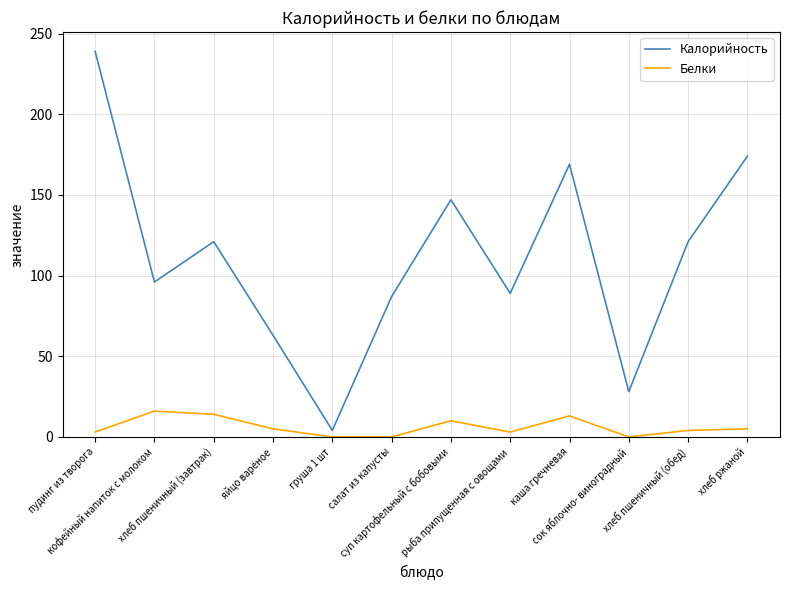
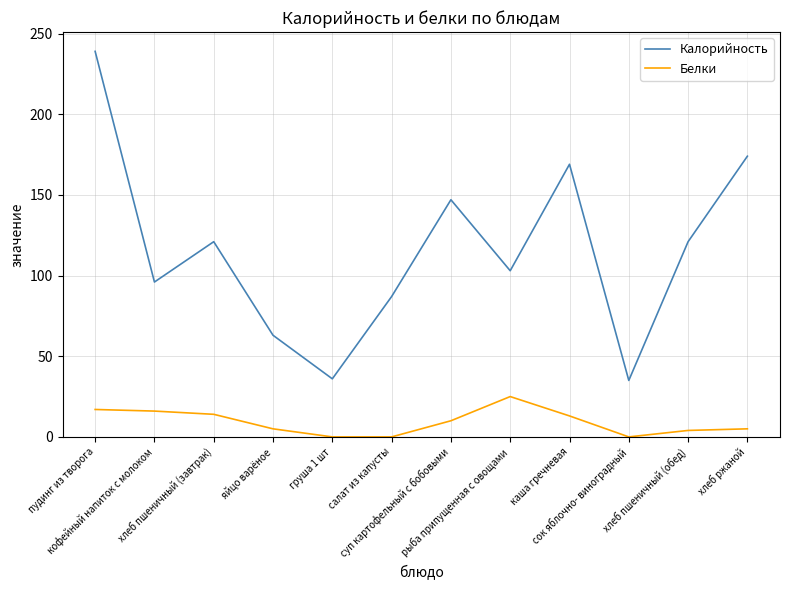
  {
    "Калорийность": {
      "пудинг из творога": 239,
      "кофейный напиток с молоком": 96,
      "хлеб пшеничный (завтрак)": 121,
      "яйцо варёное": 63,
-     "груша 1 шт": 4,
+     "груша 1 шт": 36,
      "салат из капусты": 87,
      "суп картофельный с бобовыми": 147,
-     "рыба припущенная с овощами": 89,
+     "рыба припущенная с овощами": 103,
      "каша гречневая": 169,
-     "сок яблочно- виноградный": 28,
+     "сок яблочно- виноградный": 35,
      "хлеб пшеничный (обед)": 121,
      "хлеб ржаной": 174
    },
    "Белки": {
-     "пудинг из творога": 3,
+     "пудинг из творога": 17,
      "кофейный напиток с молоком": 16,
      "хлеб пшеничный (завтрак)": 14,
      "яйцо варёное": 5,
      "груша 1 шт": 0,
      "салат из капусты": 0,
      "суп картофельный с бобовыми": 10,
-     "рыба припущенная с овощами": 3,
+     "рыба припущенная с овощами": 25,
      "каша гречневая": 13,
      "сок яблочно- виноградный": 0,
      "хлеб пшеничный (обед)": 4,
      "хлеб ржаной": 5
    }
  }
